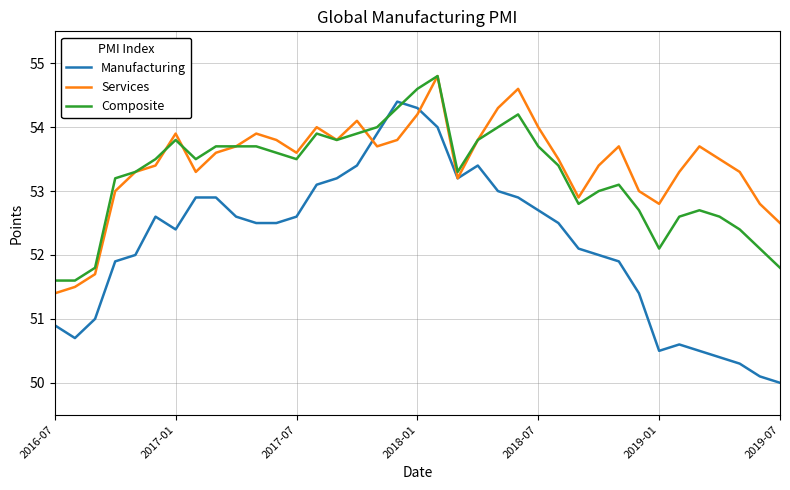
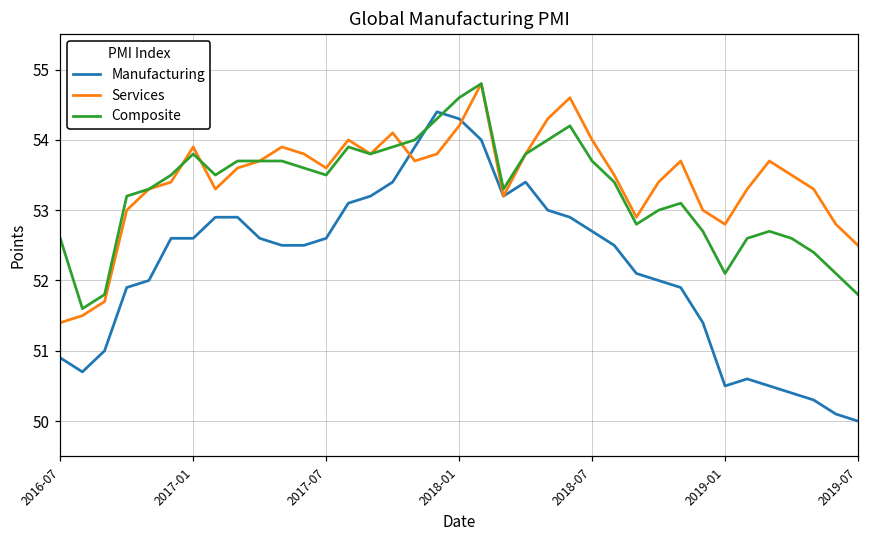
  {
    "Manufacturing": {
      "2016-07": 50.9,
-     "2017-01": 52.4,
+     "2017-01": 52.6,
      "2017-07": 52.6,
      "2018-01": 54.3,
      "2018-07": 52.7,
      "2019-01": 50.5,
      "2019-07": 50.0
    },
    "Services": {
      "2016-07": 51.4,
      "2017-01": 53.9,
      "2017-07": 53.6,
      "2018-01": 54.2,
      "2018-07": 54.0,
      "2019-01": 52.8,
      "2019-07": 52.5
    },
    "Composite": {
-     "2016-07": 51.6,
+     "2016-07": 52.6,
      "2017-01": 53.8,
      "2017-07": 53.5,
      "2018-01": 54.6,
      "2018-07": 53.7,
      "2019-01": 52.1,
      "2019-07": 51.8
    }
  }
